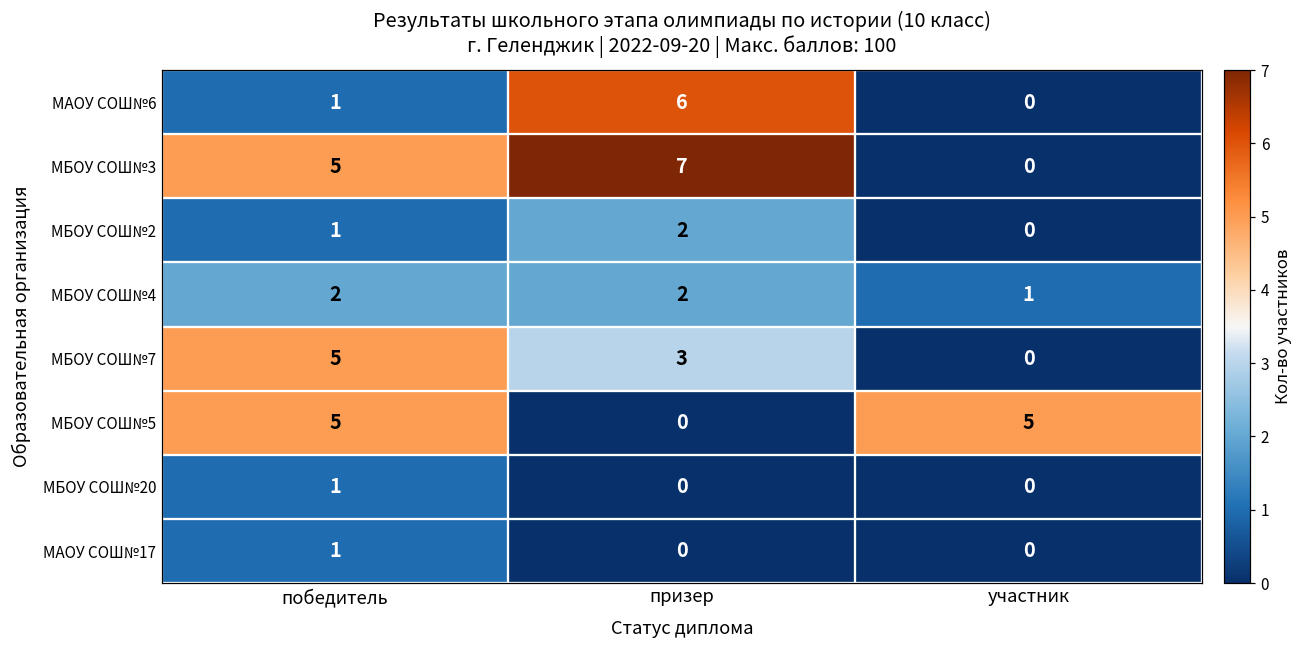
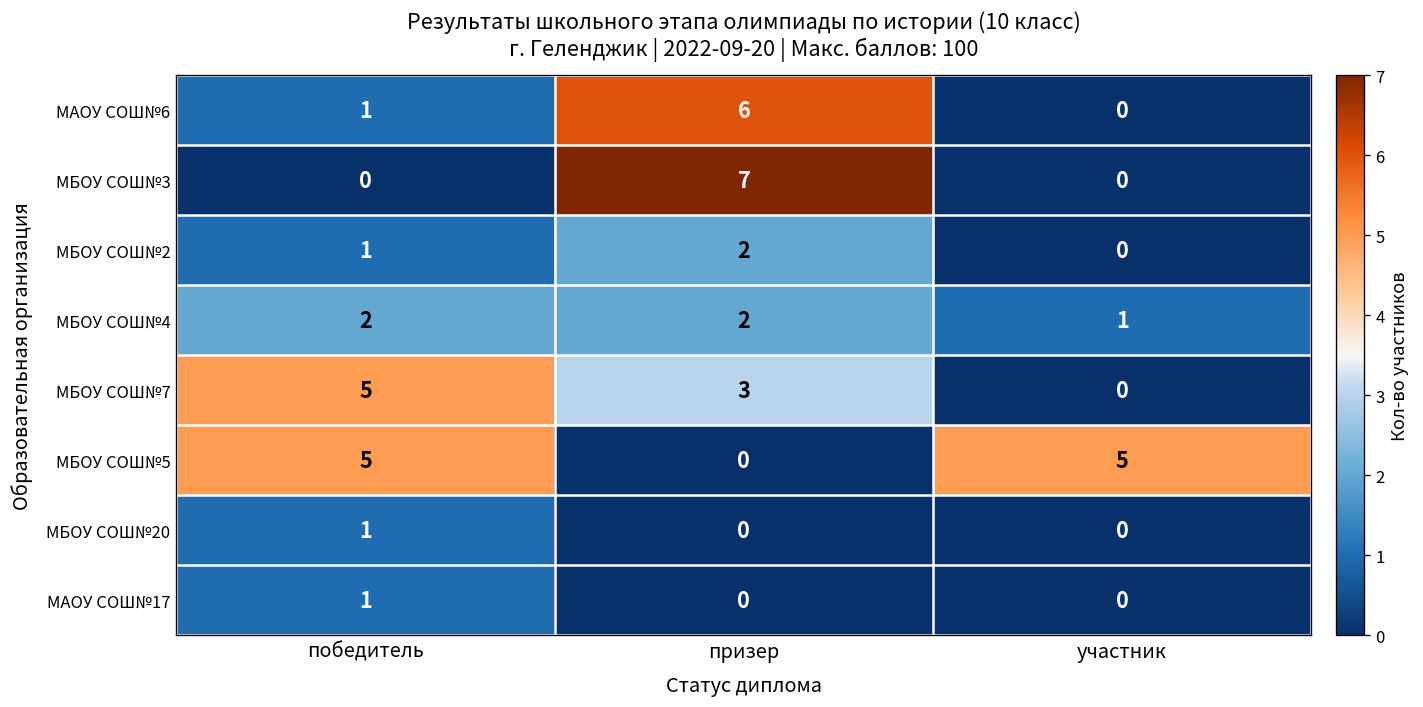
  {
    "МАОУ СОШ№6": {
      "победитель": 1,
      "призер": 6,
      "участник": 0
    },
    "МБОУ СОШ№3": {
-     "победитель": 5,
+     "победитель": 0,
      "призер": 7,
      "участник": 0
    },
    "МБОУ СОШ№2": {
      "победитель": 1,
      "призер": 2,
      "участник": 0
    },
    "МБОУ СОШ№4": {
      "победитель": 2,
      "призер": 2,
      "участник": 1
    },
    "МБОУ СОШ№7": {
      "победитель": 5,
      "призер": 3,
      "участник": 0
    },
    "МБОУ СОШ№5": {
      "победитель": 5,
      "призер": 0,
      "участник": 5
    },
    "МБОУ СОШ№20": {
      "победитель": 1,
      "призер": 0,
      "участник": 0
    },
    "МАОУ СОШ№17": {
      "победитель": 1,
      "призер": 0,
      "участник": 0
    }
  }
